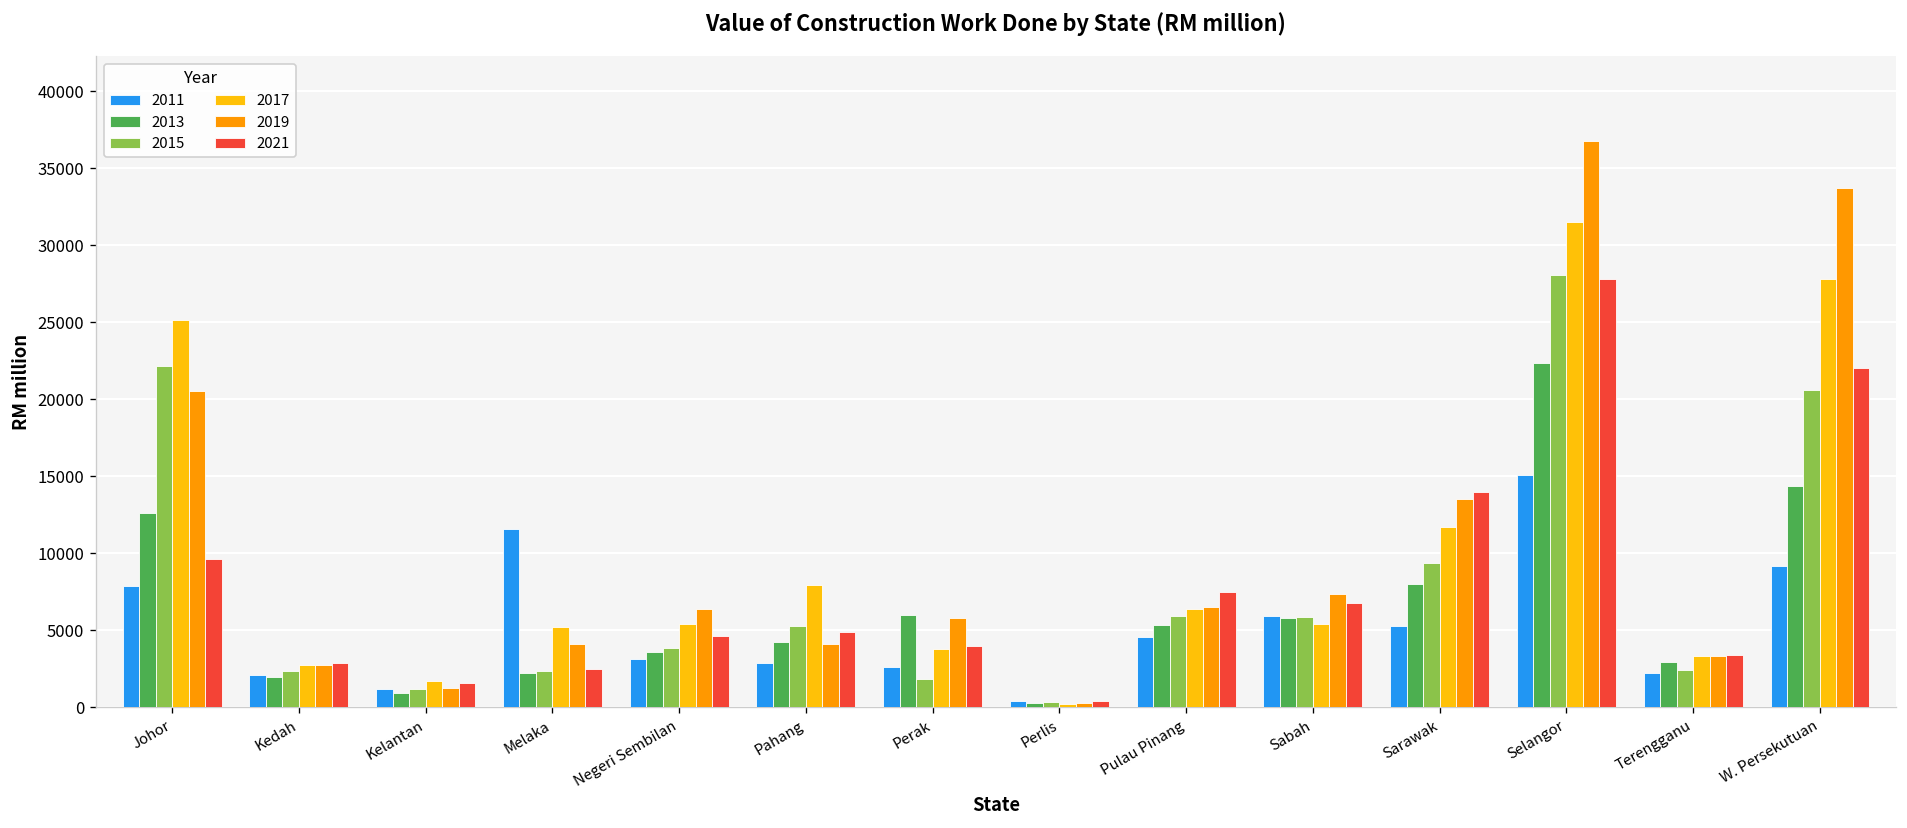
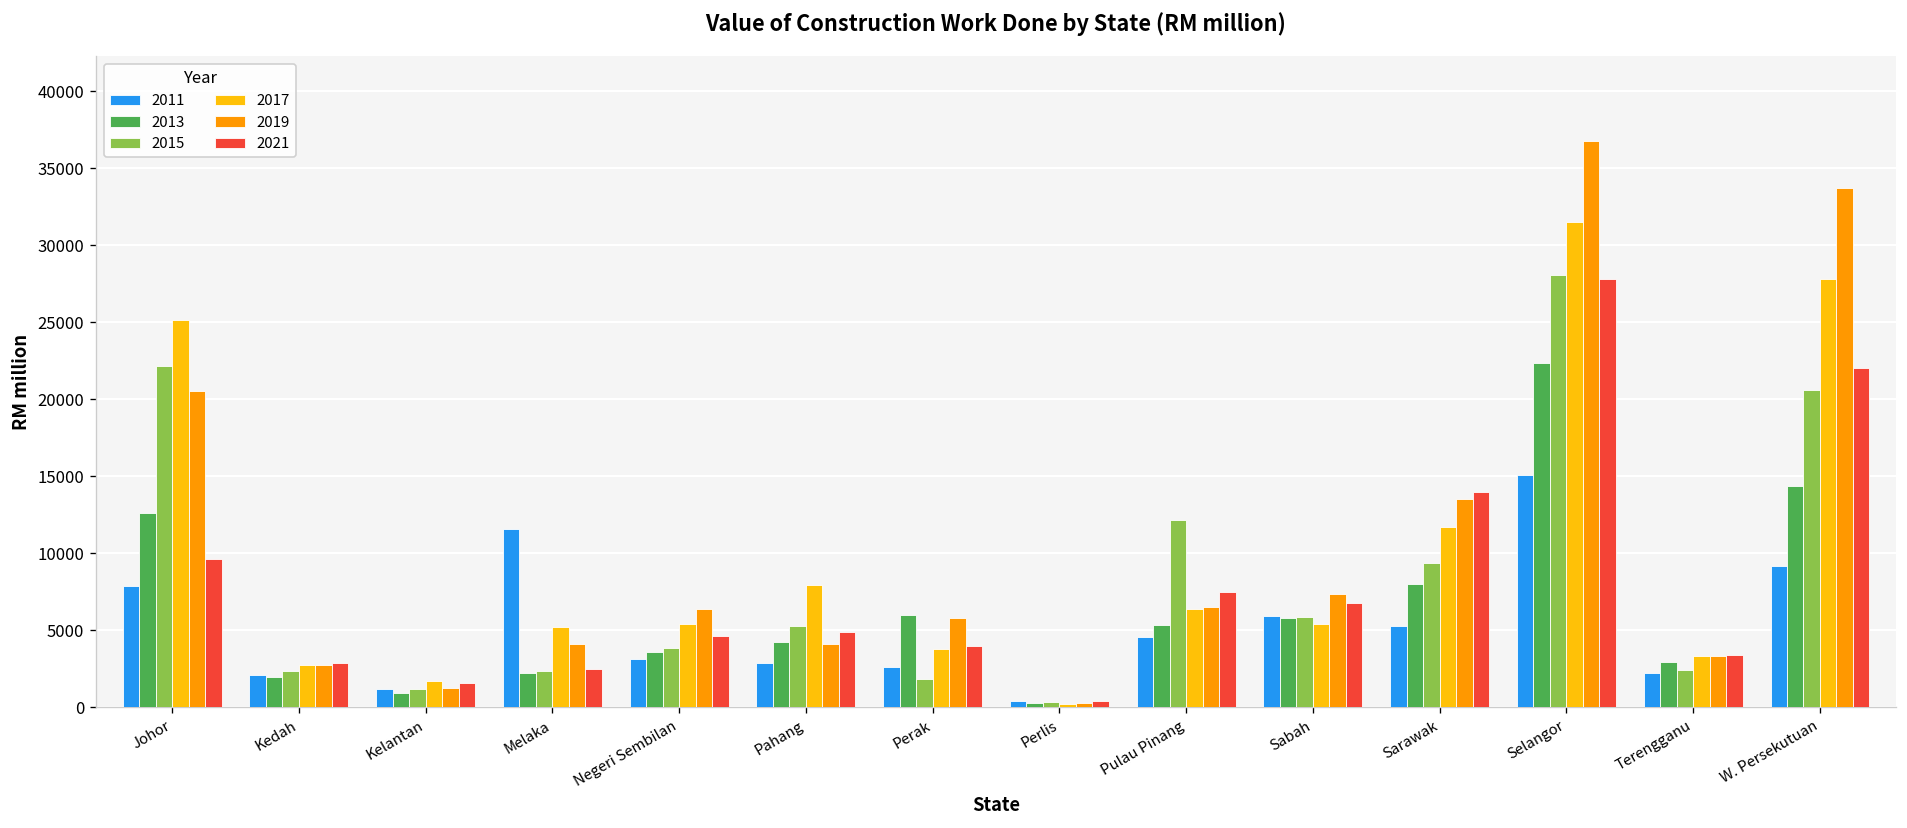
  {
    "2011": {
      "Johor": 7900,
      "Kedah": 2100,
      "Kelantan": 1200,
      "Melaka": 11600,
      "Negeri Sembilan": 3100,
      "Pahang": 2900,
      "Perak": 2600,
      "Perlis": 400,
      "Pulau Pinang": 4500,
      "Sabah": 5900,
      "Sarawak": 5300,
      "Selangor": 15100,
      "Terengganu": 2300,
      "W. Persekutuan": 9200
    },
    "2013": {
      "Johor": 12600,
      "Kedah": 2000,
      "Kelantan": 900,
      "Melaka": 2200,
      "Negeri Sembilan": 3600,
      "Pahang": 4200,
      "Perak": 6000,
      "Perlis": 300,
      "Pulau Pinang": 5300,
      "Sabah": 5800,
      "Sarawak": 8000,
      "Selangor": 22400,
      "Terengganu": 3000,
      "W. Persekutuan": 14400
    },
    "2015": {
      "Johor": 22200,
      "Kedah": 2400,
      "Kelantan": 1200,
      "Melaka": 2400,
      "Negeri Sembilan": 3900,
      "Pahang": 5300,
      "Perak": 1900,
      "Perlis": 400,
-     "Pulau Pinang": 6000,
+     "Pulau Pinang": 12100,
      "Sabah": 5900,
      "Sarawak": 9400,
      "Selangor": 28000,
      "Terengganu": 2400,
      "W. Persekutuan": 20600
    },
    "2021": {
      "Johor": 9600,
      "Kedah": 2900,
      "Kelantan": 1600,
      "Melaka": 2500,
      "Negeri Sembilan": 4600,
      "Pahang": 4900,
      "Perak": 4000,
      "Perlis": 400,
      "Pulau Pinang": 7500,
      "Sabah": 6800,
      "Sarawak": 14000,
      "Selangor": 27800,
      "Terengganu": 3400,
      "W. Persekutuan": 22000
    }
  }
